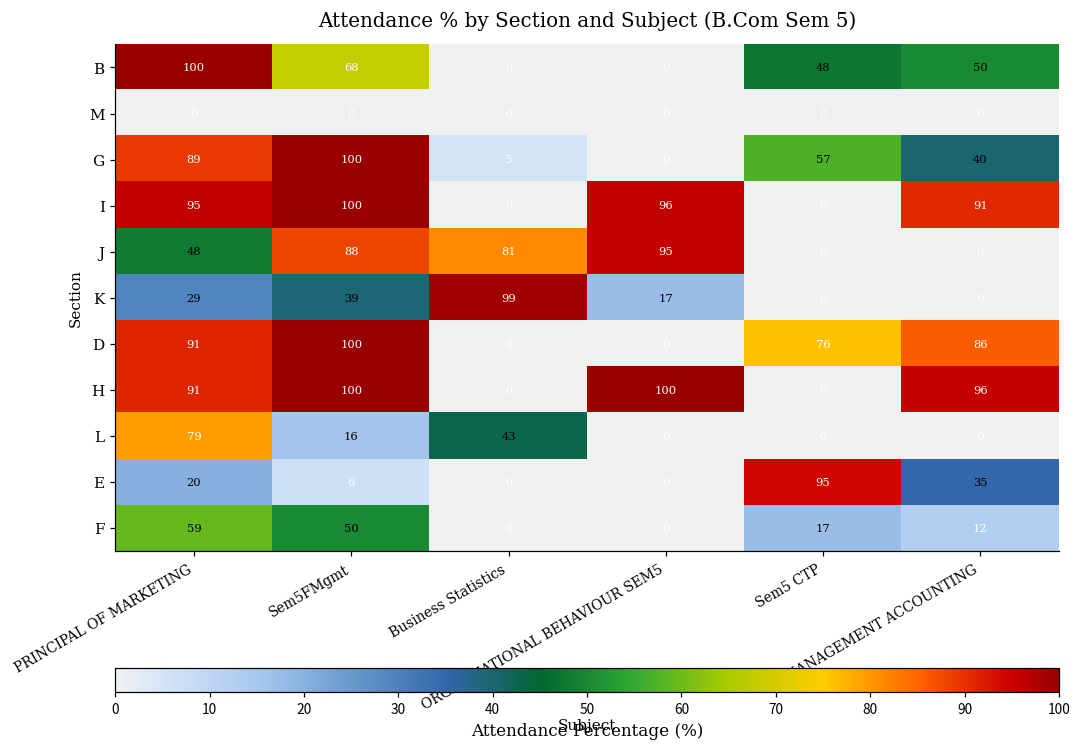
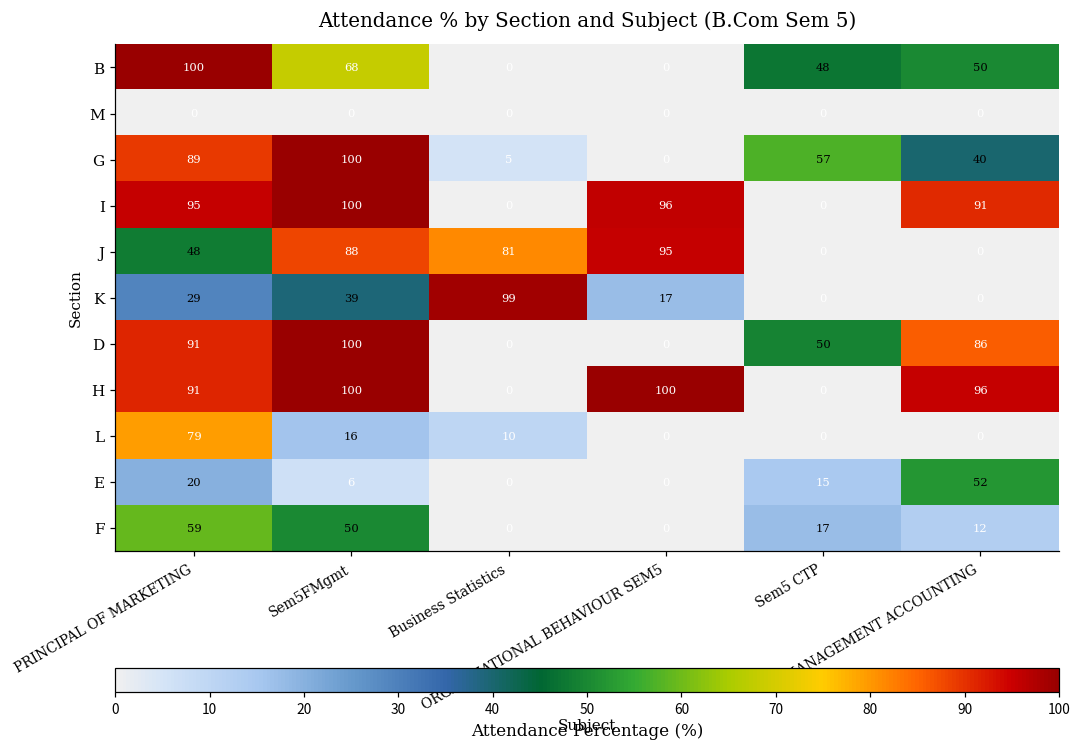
  {
    "B": {
      "PRINCIPAL OF MARKETING": 100,
      "Sem5FMgmt": 68,
      "Sem5 CTP": 48,
      "MANAGEMENT ACCOUNTING": 50
    },
    "G": {
      "PRINCIPAL OF MARKETING": 89,
      "Sem5FMgmt": 100,
      "Sem5 CTP": 57,
      "MANAGEMENT ACCOUNTING": 40
    },
    "I": {
      "PRINCIPAL OF MARKETING": 95,
      "Sem5FMgmt": 100,
      "ORGANIZATIONAL BEHAVIOUR SEM5": 96,
      "MANAGEMENT ACCOUNTING": 91
    },
    "J": {
      "PRINCIPAL OF MARKETING": 48,
      "Sem5FMgmt": 88,
      "Business Statistics": 81,
      "ORGANIZATIONAL BEHAVIOUR SEM5": 95
    },
    "K": {
      "PRINCIPAL OF MARKETING": 29,
      "Sem5FMgmt": 39,
      "Business Statistics": 99,
      "ORGANIZATIONAL BEHAVIOUR SEM5": 17
    },
    "D": {
      "PRINCIPAL OF MARKETING": 91,
      "Sem5FMgmt": 100,
-     "Sem5 CTP": 76,
+     "Sem5 CTP": 50,
      "MANAGEMENT ACCOUNTING": 86
    },
    "H": {
      "PRINCIPAL OF MARKETING": 91,
      "Sem5FMgmt": 100,
      "ORGANIZATIONAL BEHAVIOUR SEM5": 100,
      "MANAGEMENT ACCOUNTING": 96
    },
    "L": {
      "PRINCIPAL OF MARKETING": 79,
      "Sem5FMgmt": 16,
-     "Business Statistics": 43
+     "Business Statistics": 10
    },
    "E": {
      "PRINCIPAL OF MARKETING": 20,
      "Sem5FMgmt": 6,
-     "Sem5 CTP": 95,
-     "MANAGEMENT ACCOUNTING": 35
+     "Sem5 CTP": 15,
+     "MANAGEMENT ACCOUNTING": 52
    },
    "F": {
      "PRINCIPAL OF MARKETING": 59,
      "Sem5FMgmt": 50,
      "Sem5 CTP": 17,
      "MANAGEMENT ACCOUNTING": 12
    }
  }
